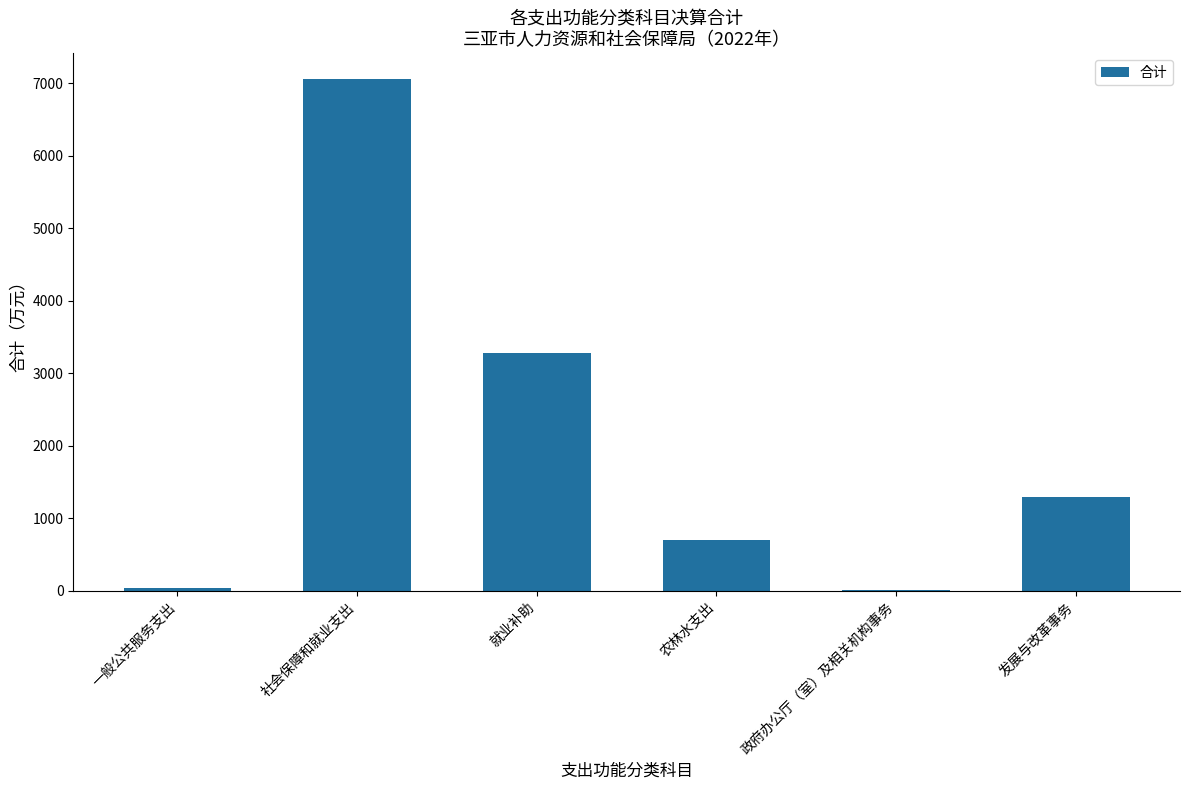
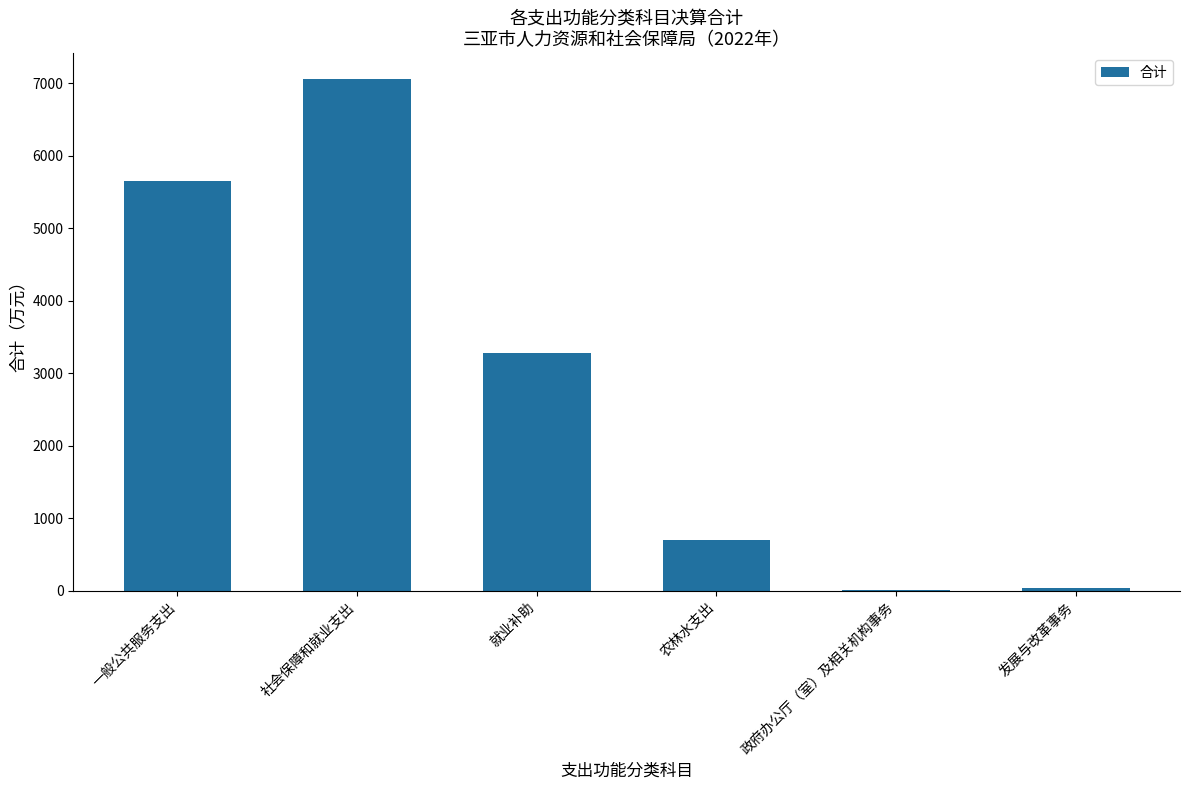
  {
-   "一般公共服务支出": 0,
+   "一般公共服务支出": 5700,
    "社会保障和就业支出": 7100,
    "就业补助": 3300,
    "农林水支出": 700,
-   "发展与改革事务": 1300
+   "发展与改革事务": 0
  }
